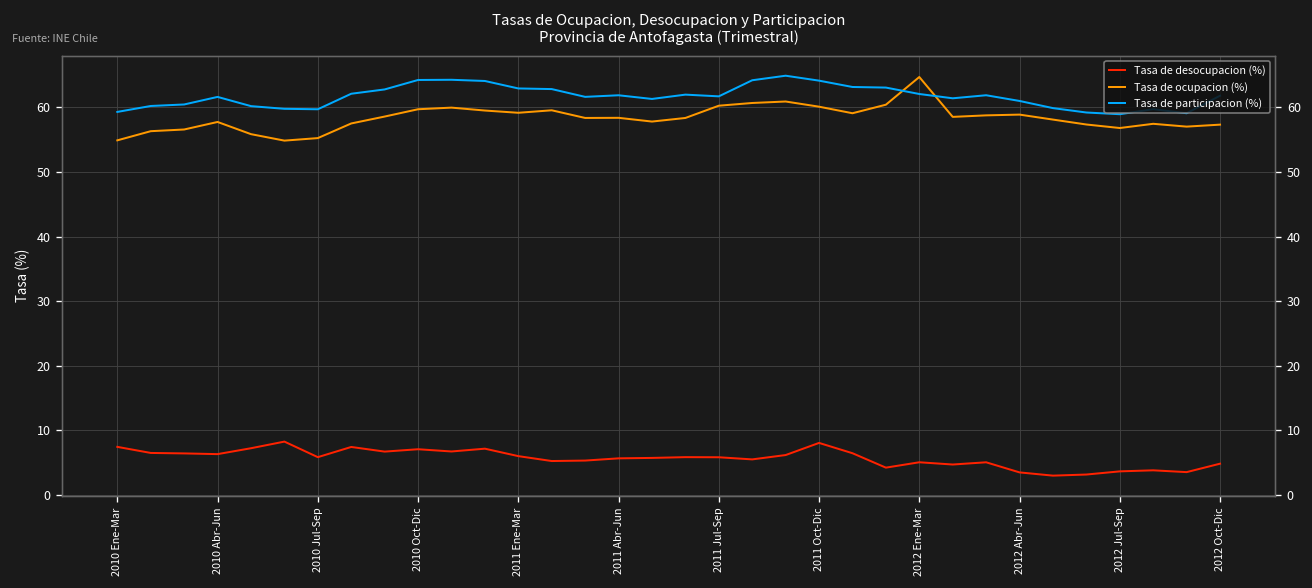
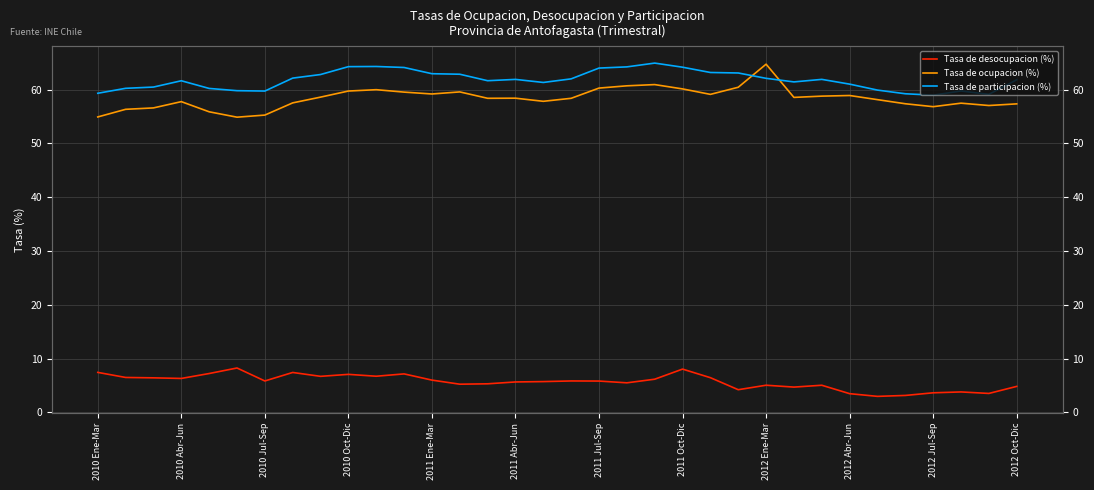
  {
    "Tasa de desocupacion (%)": {
      "2010 Ene-Mar": 7,
      "2010 Abr-Jun": 6,
      "2010 Jul-Sep": 6,
      "2010 Oct-Dic": 7,
      "2011 Ene-Mar": 6,
      "2011 Abr-Jun": 6,
      "2011 Jul-Sep": 6,
      "2011 Oct-Dic": 8,
      "2012 Ene-Mar": 5,
      "2012 Abr-Jun": 3,
      "2012 Jul-Sep": 4,
      "2012 Oct-Dic": 5
    },
    "Tasa de ocupacion (%)": {
      "2010 Ene-Mar": 55,
      "2010 Abr-Jun": 58,
      "2010 Jul-Sep": 55,
      "2010 Oct-Dic": 60,
      "2011 Ene-Mar": 59,
      "2011 Abr-Jun": 58,
      "2011 Jul-Sep": 60,
      "2011 Oct-Dic": 60,
      "2012 Ene-Mar": 65,
      "2012 Abr-Jun": 59,
      "2012 Jul-Sep": 57,
      "2012 Oct-Dic": 57
    },
    "Tasa de participacion (%)": {
      "2010 Ene-Mar": 59,
      "2010 Abr-Jun": 62,
      "2010 Jul-Sep": 60,
      "2010 Oct-Dic": 64,
      "2011 Ene-Mar": 63,
      "2011 Abr-Jun": 62,
-     "2011 Jul-Sep": 62,
+     "2011 Jul-Sep": 64,
      "2011 Oct-Dic": 64,
      "2012 Ene-Mar": 62,
      "2012 Abr-Jun": 61
    }
  }
